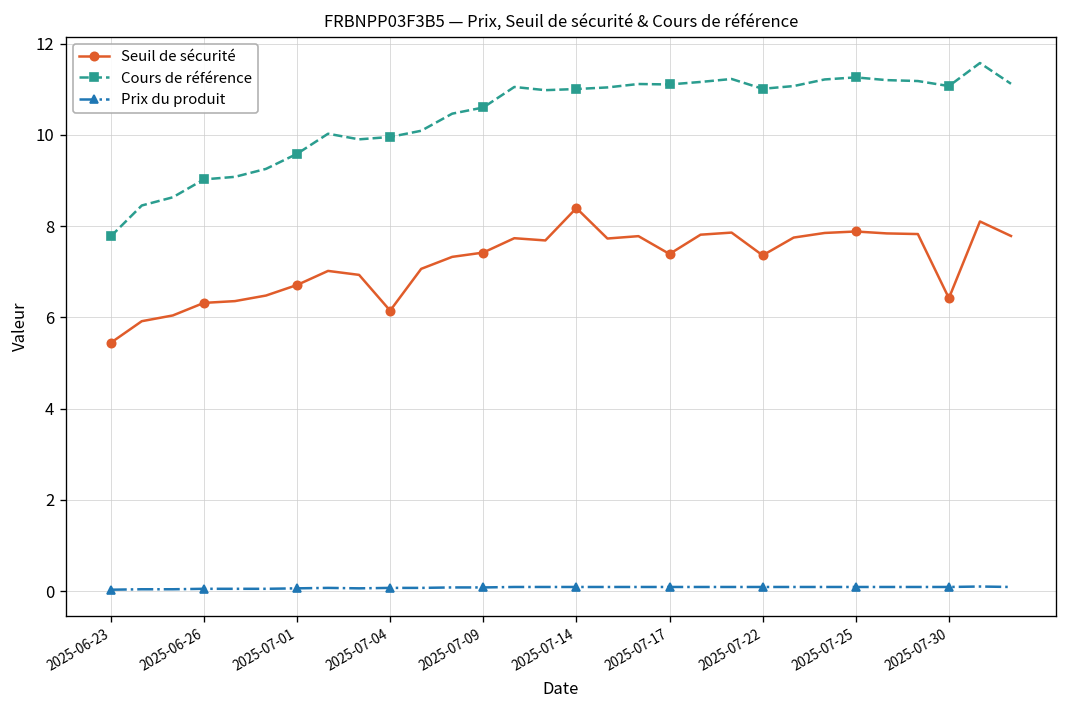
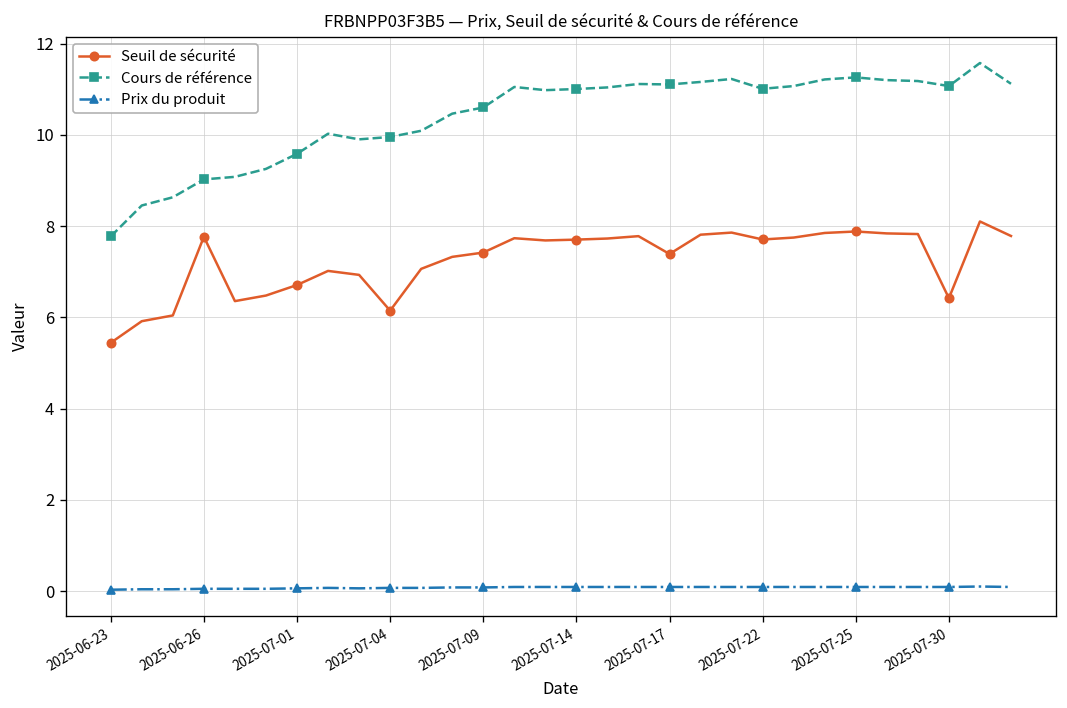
  {
    "Seuil de sécurité": {
      "2025-06-23": 5.4,
-     "2025-06-26": 6.3,
+     "2025-06-26": 7.8,
      "2025-07-01": 6.7,
      "2025-07-04": 6.1,
      "2025-07-09": 7.4,
-     "2025-07-14": 8.4,
+     "2025-07-14": 7.7,
      "2025-07-17": 7.4,
-     "2025-07-22": 7.4,
+     "2025-07-22": 7.7,
      "2025-07-25": 7.9,
      "2025-07-30": 6.4
    }
  }
